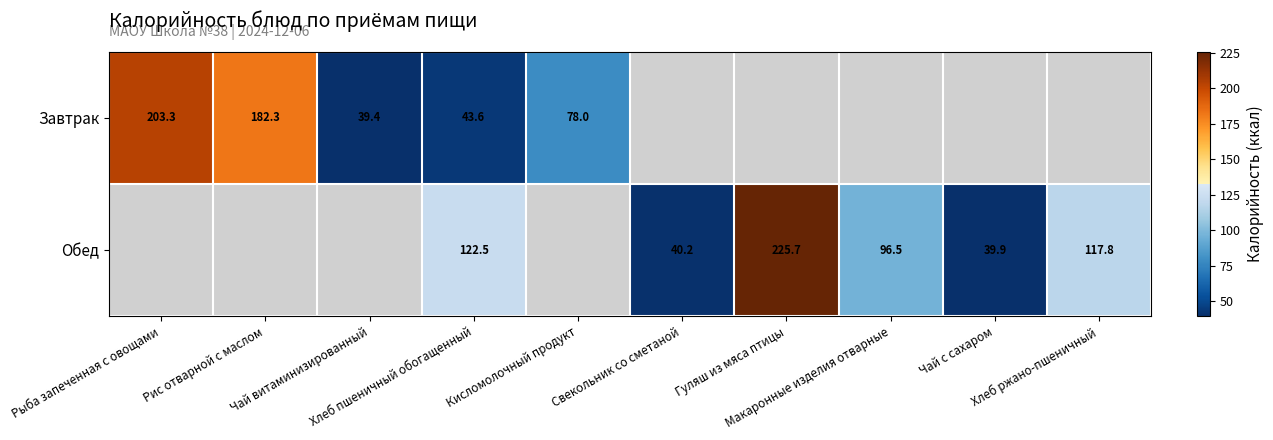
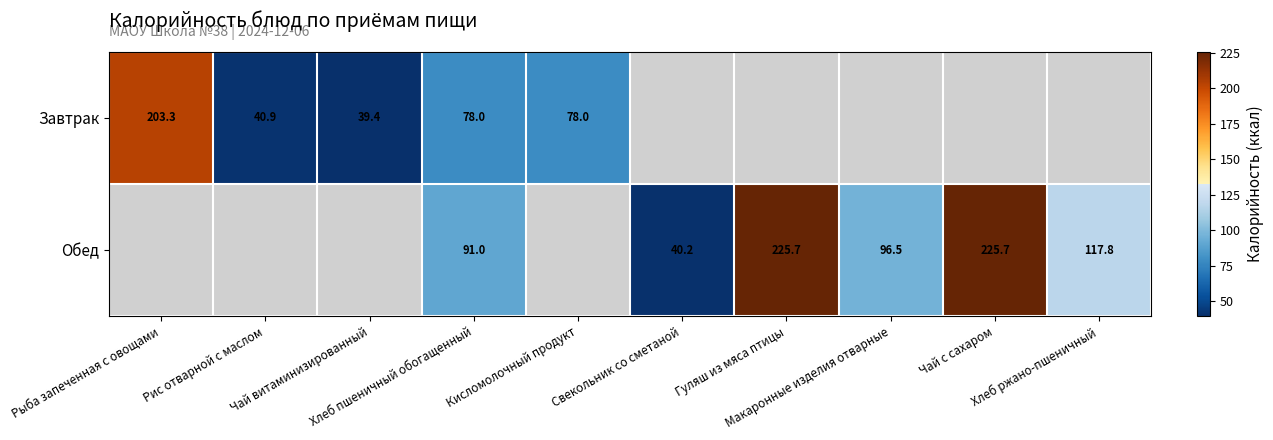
  {
    "Завтрак": {
      "Рыба запеченная с овощами": 203.3,
-     "Рис отварной с маслом": 182.3,
+     "Рис отварной с маслом": 40.9,
      "Чай витаминизированный": 39.4,
-     "Хлеб пшеничный обогащенный": 43.6,
+     "Хлеб пшеничный обогащенный": 78.0,
      "Кисломолочный продукт": 78.0
    },
    "Обед": {
-     "Хлеб пшеничный обогащенный": 122.5,
+     "Хлеб пшеничный обогащенный": 91.0,
      "Свекольник со сметаной": 40.2,
      "Гуляш из мяса птицы": 225.7,
      "Макаронные изделия отварные": 96.5,
-     "Чай с сахаром": 39.9,
+     "Чай с сахаром": 225.7,
      "Хлеб ржано-пшеничный": 117.8
    }
  }
